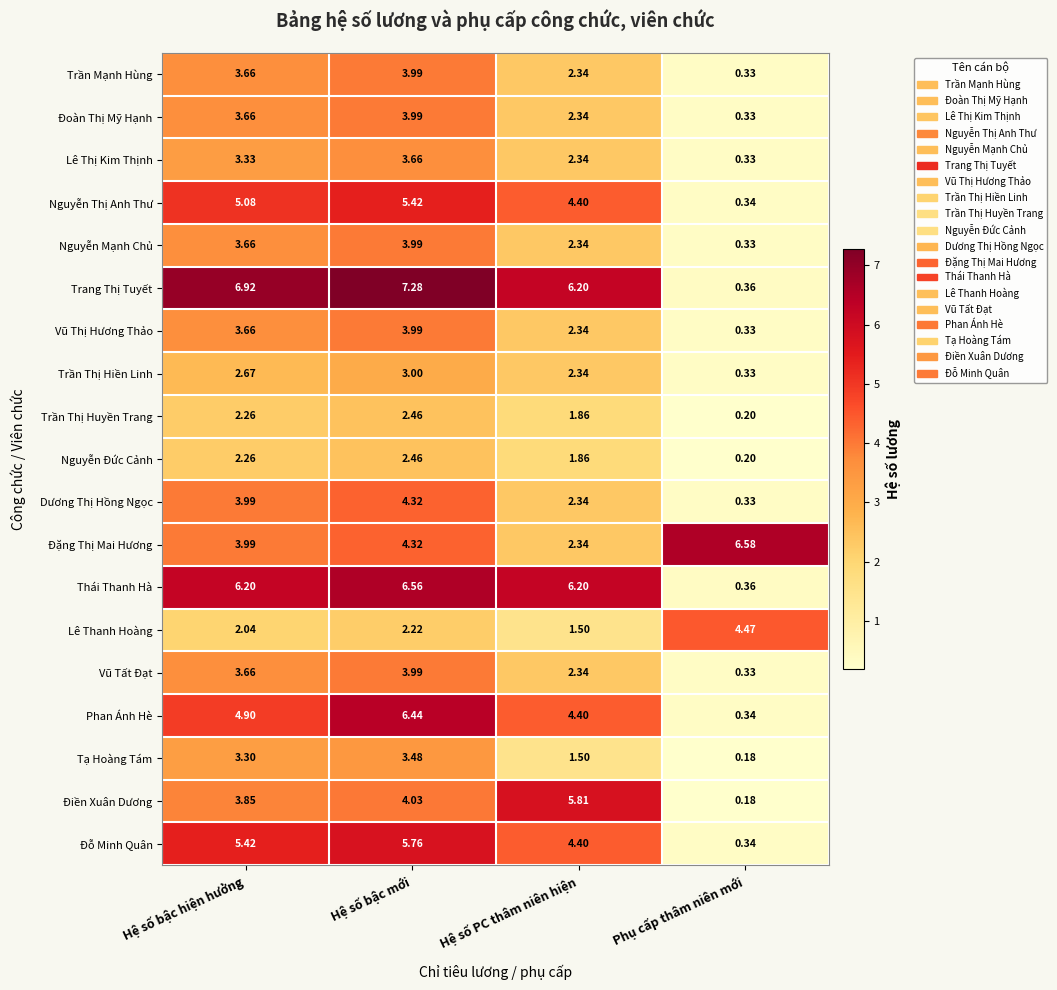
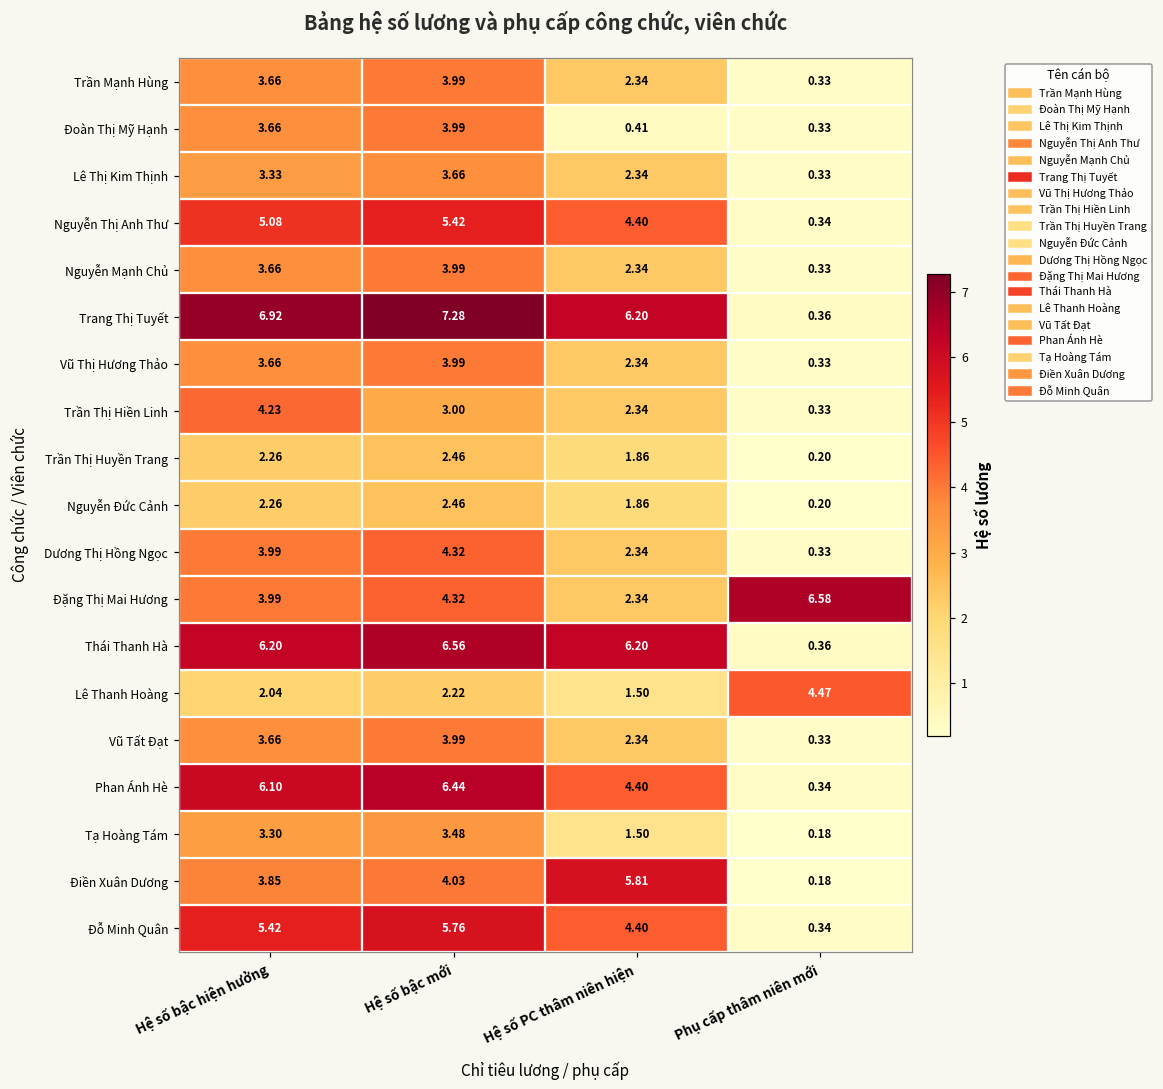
  {
    "Trần Mạnh Hùng": {
      "Hệ số bậc hiện hưởng": 3.66,
      "Hệ số bậc mới": 3.99,
      "Hệ số PC thâm niên hiện": 2.34,
      "Phụ cấp thâm niên mới": 0.33
    },
    "Đoàn Thị Mỹ Hạnh": {
      "Hệ số bậc hiện hưởng": 3.66,
      "Hệ số bậc mới": 3.99,
-     "Hệ số PC thâm niên hiện": 2.34,
+     "Hệ số PC thâm niên hiện": 0.41,
      "Phụ cấp thâm niên mới": 0.33
    },
    "Lê Thị Kim Thịnh": {
      "Hệ số bậc hiện hưởng": 3.33,
      "Hệ số bậc mới": 3.66,
      "Hệ số PC thâm niên hiện": 2.34,
      "Phụ cấp thâm niên mới": 0.33
    },
    "Nguyễn Thị Anh Thư": {
      "Hệ số bậc hiện hưởng": 5.08,
      "Hệ số bậc mới": 5.42,
      "Hệ số PC thâm niên hiện": 4.40,
      "Phụ cấp thâm niên mới": 0.34
    },
    "Nguyễn Mạnh Chủ": {
      "Hệ số bậc hiện hưởng": 3.66,
      "Hệ số bậc mới": 3.99,
      "Hệ số PC thâm niên hiện": 2.34,
      "Phụ cấp thâm niên mới": 0.33
    },
    "Trang Thị Tuyết": {
      "Hệ số bậc hiện hưởng": 6.92,
      "Hệ số bậc mới": 7.28,
      "Hệ số PC thâm niên hiện": 6.20,
      "Phụ cấp thâm niên mới": 0.36
    },
    "Vũ Thị Hương Thảo": {
      "Hệ số bậc hiện hưởng": 3.66,
      "Hệ số bậc mới": 3.99,
      "Hệ số PC thâm niên hiện": 2.34,
      "Phụ cấp thâm niên mới": 0.33
    },
    "Trần Thị Hiền Linh": {
-     "Hệ số bậc hiện hưởng": 2.67,
+     "Hệ số bậc hiện hưởng": 4.23,
      "Hệ số bậc mới": 3.00,
      "Hệ số PC thâm niên hiện": 2.34,
      "Phụ cấp thâm niên mới": 0.33
    },
    "Trần Thị Huyền Trang": {
      "Hệ số bậc hiện hưởng": 2.26,
      "Hệ số bậc mới": 2.46,
      "Hệ số PC thâm niên hiện": 1.86,
      "Phụ cấp thâm niên mới": 0.20
    },
    "Nguyễn Đức Cảnh": {
      "Hệ số bậc hiện hưởng": 2.26,
      "Hệ số bậc mới": 2.46,
      "Hệ số PC thâm niên hiện": 1.86,
      "Phụ cấp thâm niên mới": 0.20
    },
    "Dương Thị Hồng Ngọc": {
      "Hệ số bậc hiện hưởng": 3.99,
      "Hệ số bậc mới": 4.32,
      "Hệ số PC thâm niên hiện": 2.34,
      "Phụ cấp thâm niên mới": 0.33
    },
    "Đặng Thị Mai Hương": {
      "Hệ số bậc hiện hưởng": 3.99,
      "Hệ số bậc mới": 4.32,
      "Hệ số PC thâm niên hiện": 2.34,
      "Phụ cấp thâm niên mới": 6.58
    },
    "Thái Thanh Hà": {
      "Hệ số bậc hiện hưởng": 6.20,
      "Hệ số bậc mới": 6.56,
      "Hệ số PC thâm niên hiện": 6.20,
      "Phụ cấp thâm niên mới": 0.36
    },
    "Lê Thanh Hoàng": {
      "Hệ số bậc hiện hưởng": 2.04,
      "Hệ số bậc mới": 2.22,
      "Hệ số PC thâm niên hiện": 1.50,
      "Phụ cấp thâm niên mới": 4.47
    },
    "Vũ Tất Đạt": {
      "Hệ số bậc hiện hưởng": 3.66,
      "Hệ số bậc mới": 3.99,
      "Hệ số PC thâm niên hiện": 2.34,
      "Phụ cấp thâm niên mới": 0.33
    },
    "Phan Ánh Hè": {
-     "Hệ số bậc hiện hưởng": 4.90,
+     "Hệ số bậc hiện hưởng": 6.10,
      "Hệ số bậc mới": 6.44,
      "Hệ số PC thâm niên hiện": 4.40,
      "Phụ cấp thâm niên mới": 0.34
    },
    "Tạ Hoàng Tám": {
      "Hệ số bậc hiện hưởng": 3.30,
      "Hệ số bậc mới": 3.48,
      "Hệ số PC thâm niên hiện": 1.50,
      "Phụ cấp thâm niên mới": 0.18
    },
    "Điền Xuân Dương": {
      "Hệ số bậc hiện hưởng": 3.85,
      "Hệ số bậc mới": 4.03,
      "Hệ số PC thâm niên hiện": 5.81,
      "Phụ cấp thâm niên mới": 0.18
    },
    "Đỗ Minh Quân": {
      "Hệ số bậc hiện hưởng": 5.42,
      "Hệ số bậc mới": 5.76,
      "Hệ số PC thâm niên hiện": 4.40,
      "Phụ cấp thâm niên mới": 0.34
    }
  }
